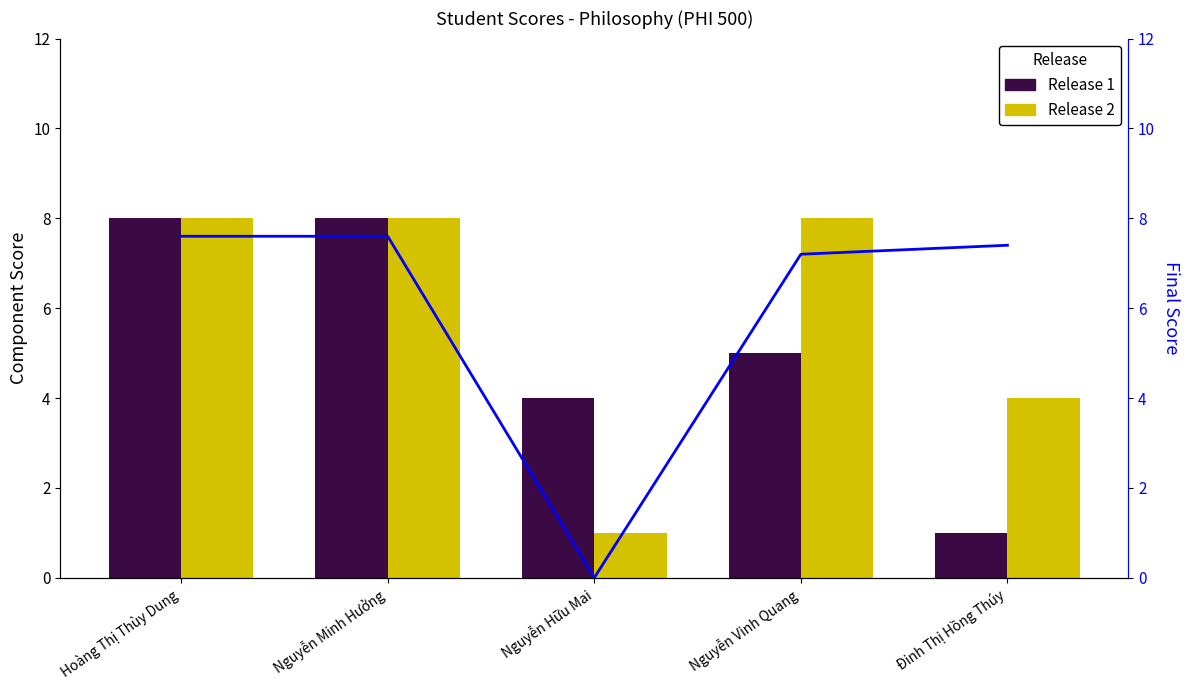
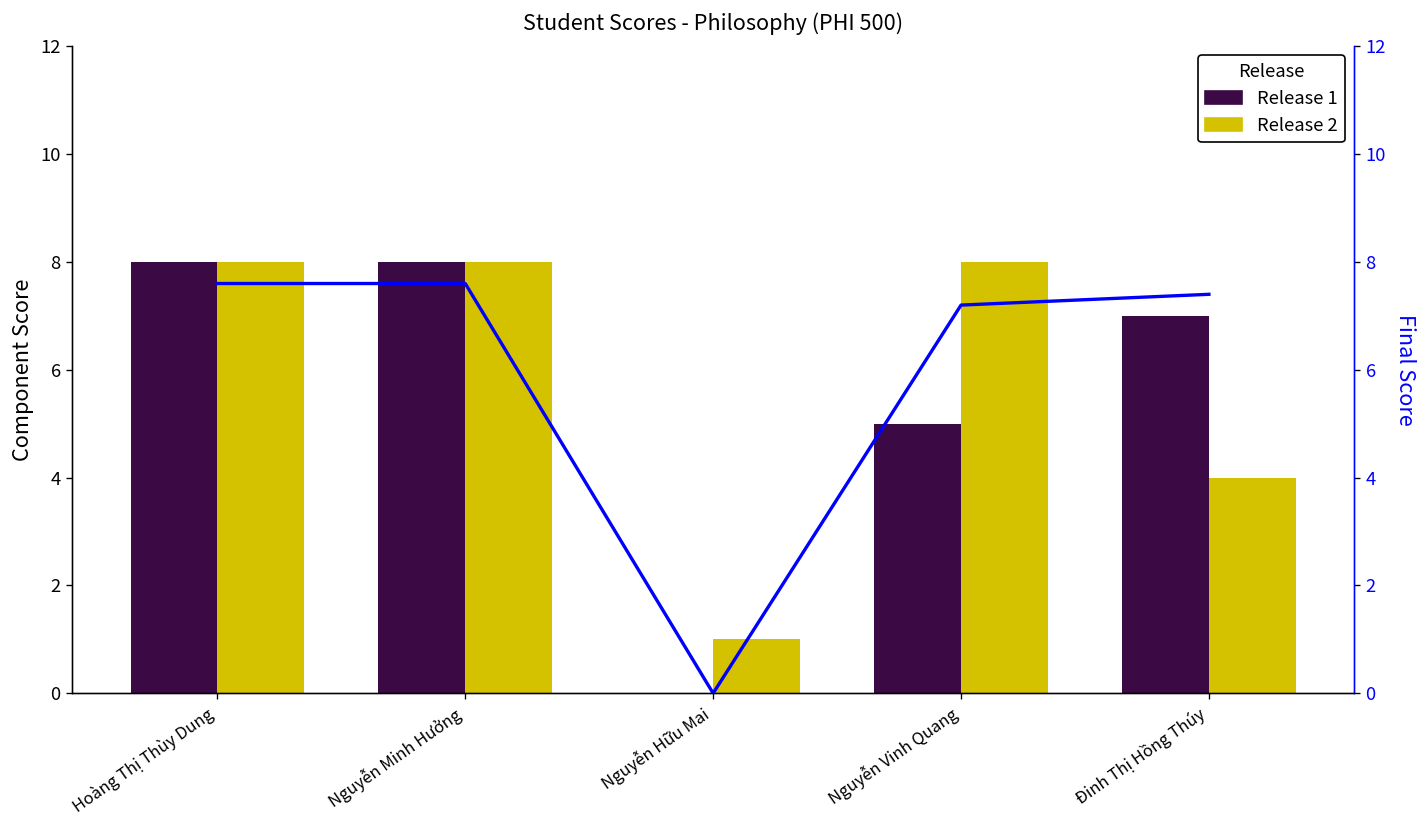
  {
    "Release 1": {
      "Hoàng Thị Thùy Dung": 8,
      "Nguyễn Minh Hưởng": 8,
-     "Nguyễn Hữu Mai": 4,
+     "Nguyễn Hữu Mai": 0,
      "Nguyễn Vinh Quang": 5,
-     "Đinh Thị Hồng Thúy": 1
+     "Đinh Thị Hồng Thúy": 7
    },
    "Release 2": {
      "Hoàng Thị Thùy Dung": 8,
      "Nguyễn Minh Hưởng": 8,
      "Nguyễn Hữu Mai": 1,
      "Nguyễn Vinh Quang": 8,
      "Đinh Thị Hồng Thúy": 4
    }
  }
